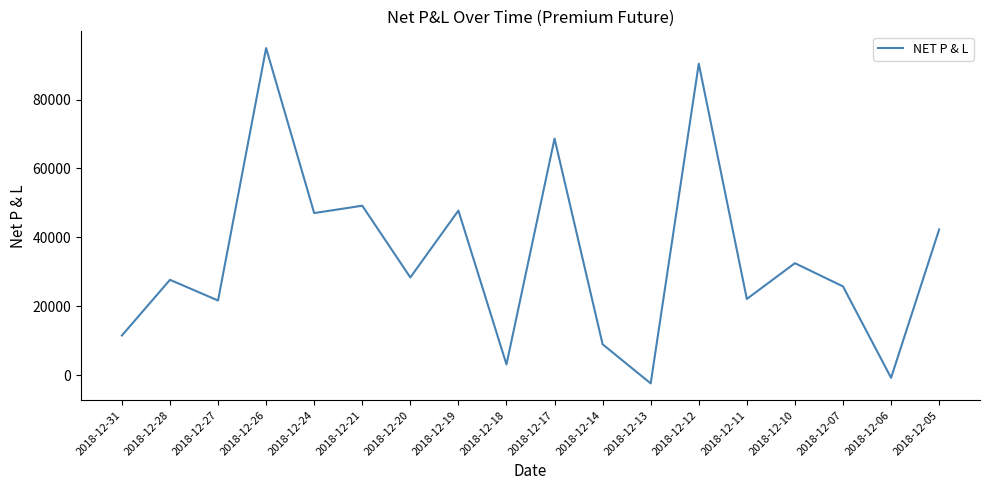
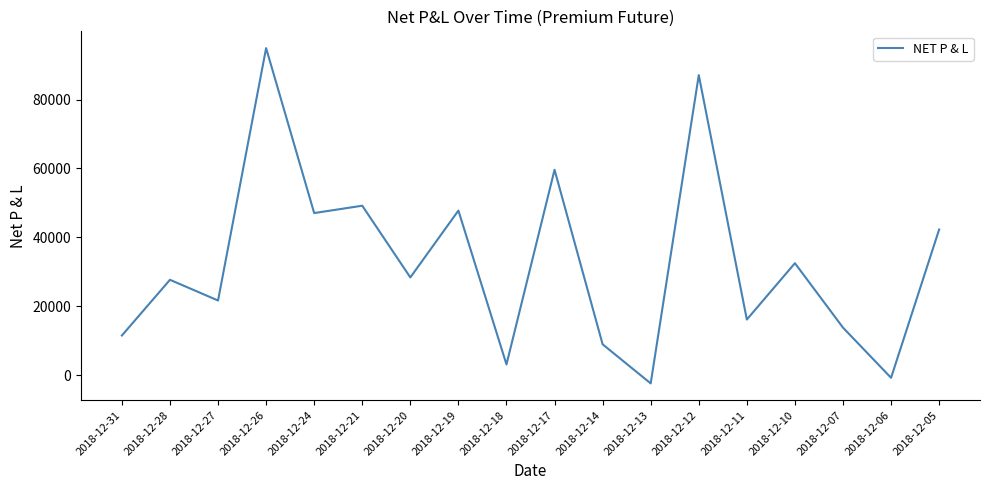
  {
    "2018-12-31": 12000,
    "2018-12-28": 28000,
    "2018-12-27": 22000,
    "2018-12-26": 95000,
    "2018-12-24": 47000,
    "2018-12-21": 49000,
    "2018-12-20": 28000,
    "2018-12-19": 48000,
    "2018-12-18": 3000,
-   "2018-12-17": 69000,
+   "2018-12-17": 60000,
    "2018-12-14": 9000,
    "2018-12-13": -2000,
-   "2018-12-12": 90000,
-   "2018-12-11": 22000,
+   "2018-12-12": 87000,
+   "2018-12-11": 16000,
    "2018-12-10": 33000,
-   "2018-12-07": 26000,
+   "2018-12-07": 14000,
    "2018-12-06": -1000,
    "2018-12-05": 42000
  }
